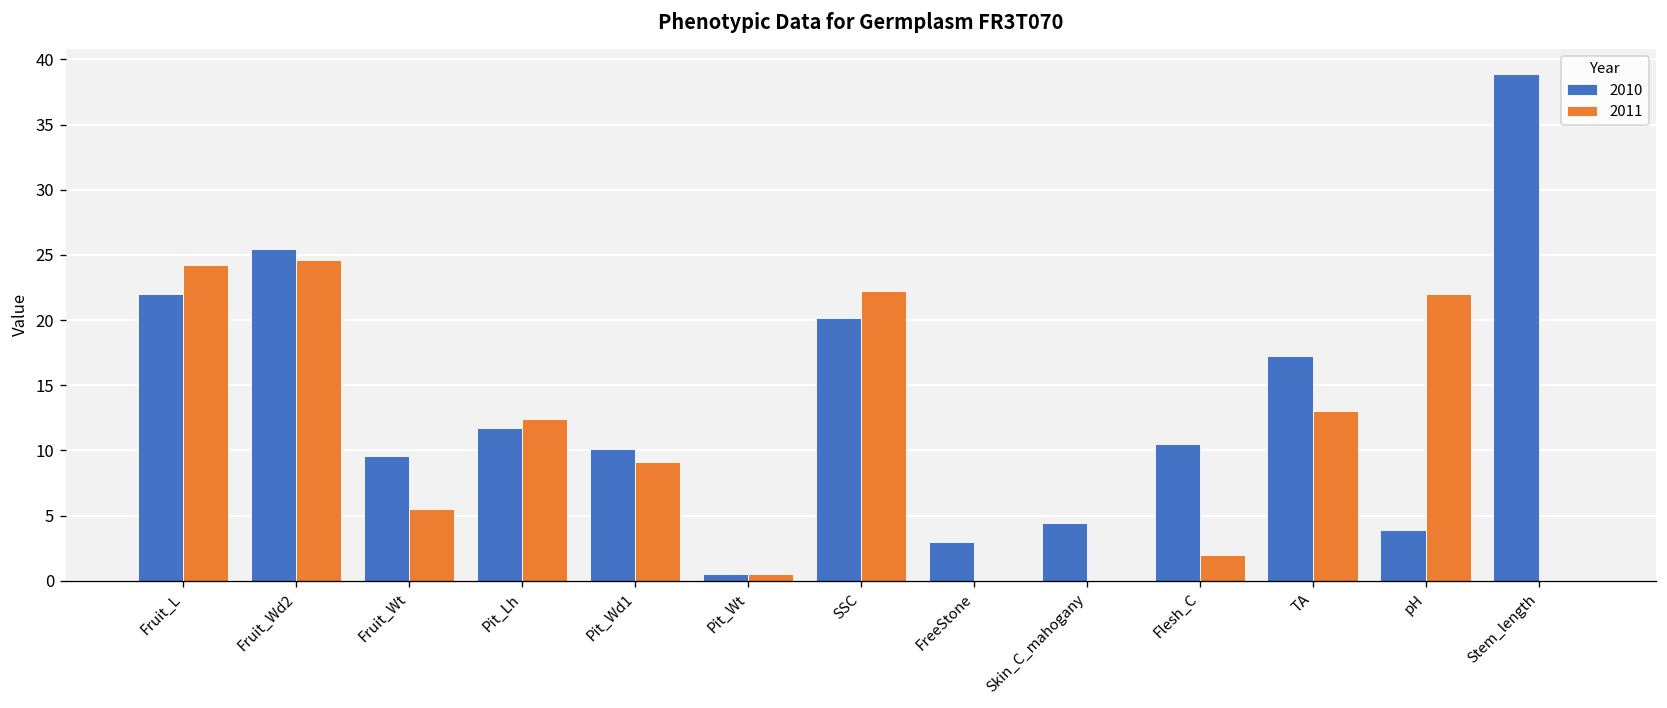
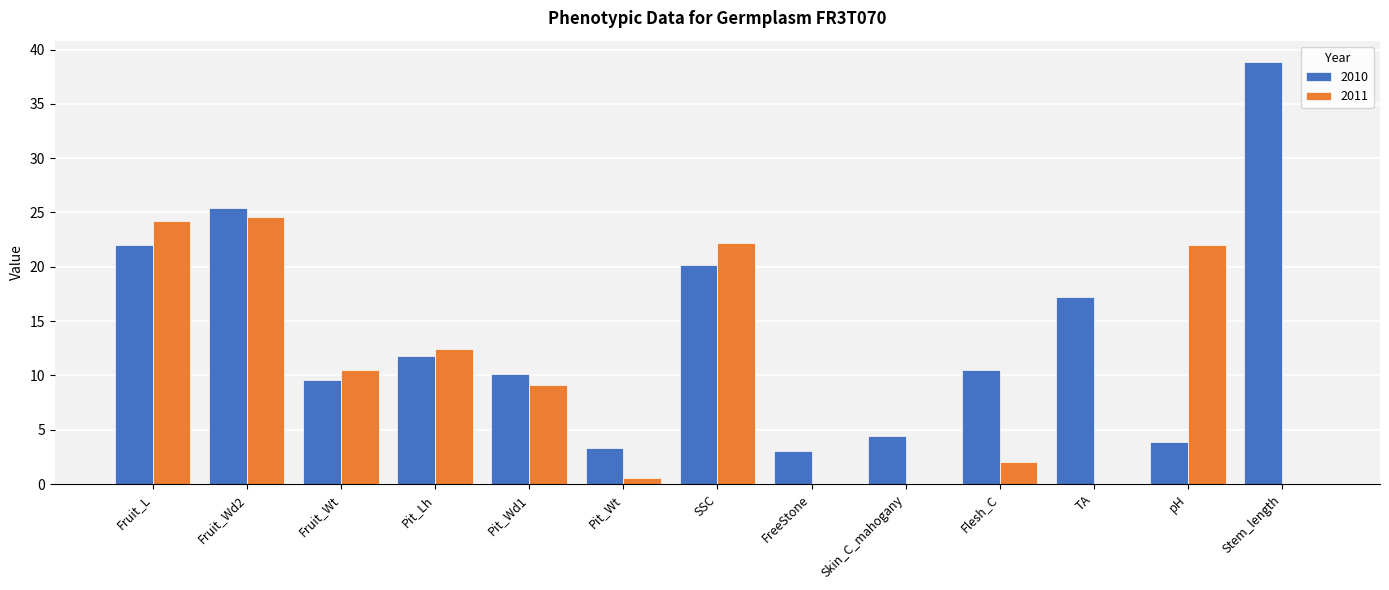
  {
    "2010": {
      "Fruit_L": 22.0,
      "Fruit_Wd2": 25.4,
      "Fruit_Wt": 9.6,
      "Pit_Lh": 11.8,
      "Pit_Wd1": 10.1,
-     "Pit_Wt": 0.5,
+     "Pit_Wt": 3.3,
      "SSC": 20.2,
      "FreeStone": 3.0,
      "Skin_C_mahogany": 4.4,
      "Flesh_C": 10.5,
      "TA": 17.2,
      "pH": 3.9,
      "Stem_length": 38.9
    },
    "2011": {
      "Fruit_L": 24.2,
      "Fruit_Wd2": 24.6,
-     "Fruit_Wt": 5.5,
+     "Fruit_Wt": 10.5,
      "Pit_Lh": 12.4,
      "Pit_Wd1": 9.1,
      "Pit_Wt": 0.5,
      "SSC": 22.2,
      "FreeStone": 0.0,
      "Skin_C_mahogany": 0.0,
      "Flesh_C": 2.0,
-     "TA": 13,
+     "TA": 0,
      "pH": 22.0,
      "Stem_length": 0.0
    }
  }
